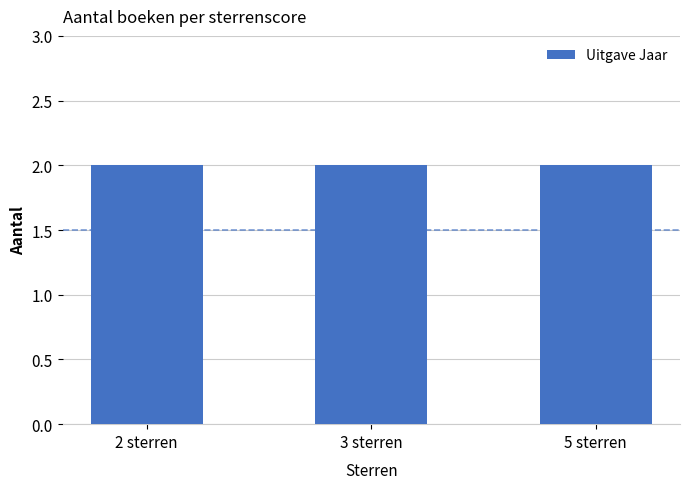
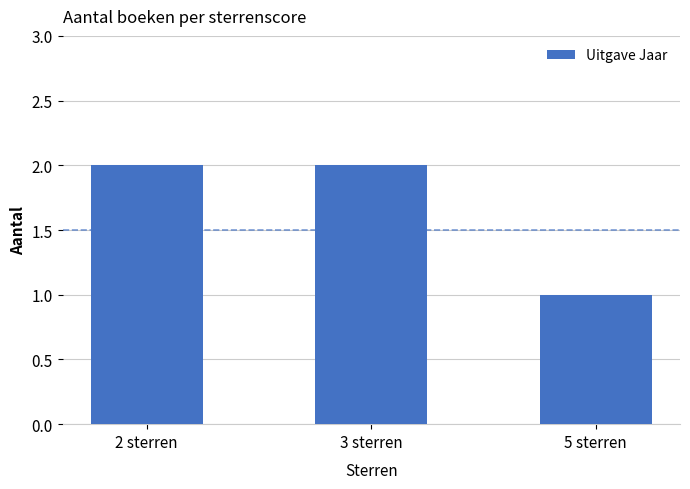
  {
    "2 sterren": 2,
    "3 sterren": 2,
-   "5 sterren": 2
+   "5 sterren": 1
  }
